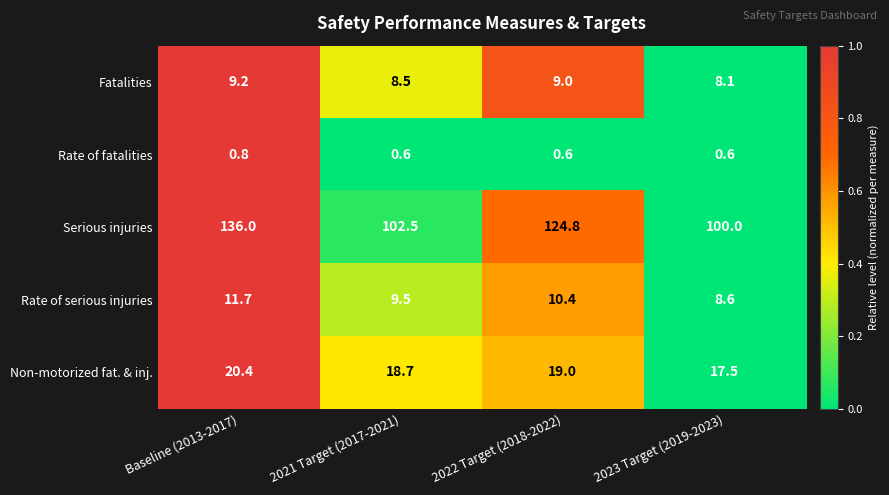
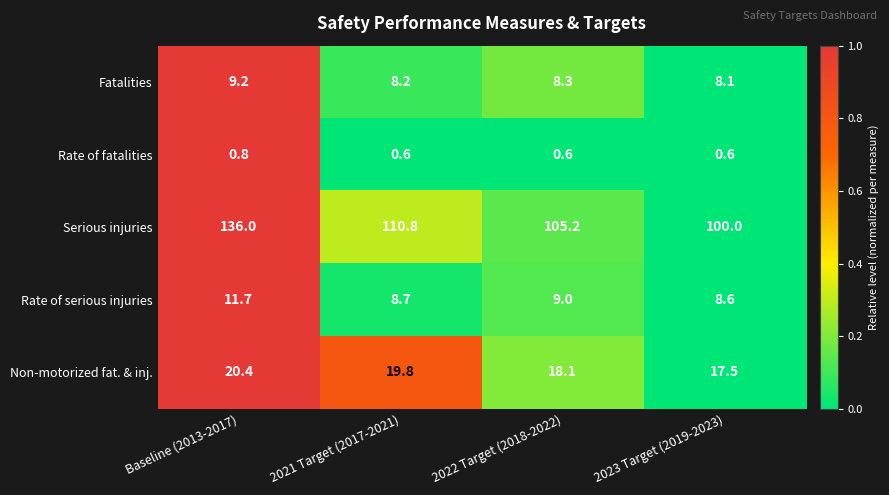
  {
    "Fatalities": {
      "Baseline (2013-2017)": 9.2,
-     "2021 Target (2017-2021)": 8.5,
-     "2022 Target (2018-2022)": 9.0,
+     "2021 Target (2017-2021)": 8.2,
+     "2022 Target (2018-2022)": 8.3,
      "2023 Target (2019-2023)": 8.1
    },
    "Rate of fatalities": {
      "Baseline (2013-2017)": 0.8,
      "2021 Target (2017-2021)": 0.6,
      "2022 Target (2018-2022)": 0.6,
      "2023 Target (2019-2023)": 0.6
    },
    "Serious injuries": {
      "Baseline (2013-2017)": 136.0,
-     "2021 Target (2017-2021)": 102.5,
-     "2022 Target (2018-2022)": 124.8,
+     "2021 Target (2017-2021)": 110.8,
+     "2022 Target (2018-2022)": 105.2,
      "2023 Target (2019-2023)": 100.0
    },
    "Rate of serious injuries": {
      "Baseline (2013-2017)": 11.7,
-     "2021 Target (2017-2021)": 9.5,
-     "2022 Target (2018-2022)": 10.4,
+     "2021 Target (2017-2021)": 8.7,
+     "2022 Target (2018-2022)": 9.0,
      "2023 Target (2019-2023)": 8.6
    },
    "Non-motorized fat. & inj.": {
      "Baseline (2013-2017)": 20.4,
-     "2021 Target (2017-2021)": 18.7,
-     "2022 Target (2018-2022)": 19.0,
+     "2021 Target (2017-2021)": 19.8,
+     "2022 Target (2018-2022)": 18.1,
      "2023 Target (2019-2023)": 17.5
    }
  }
